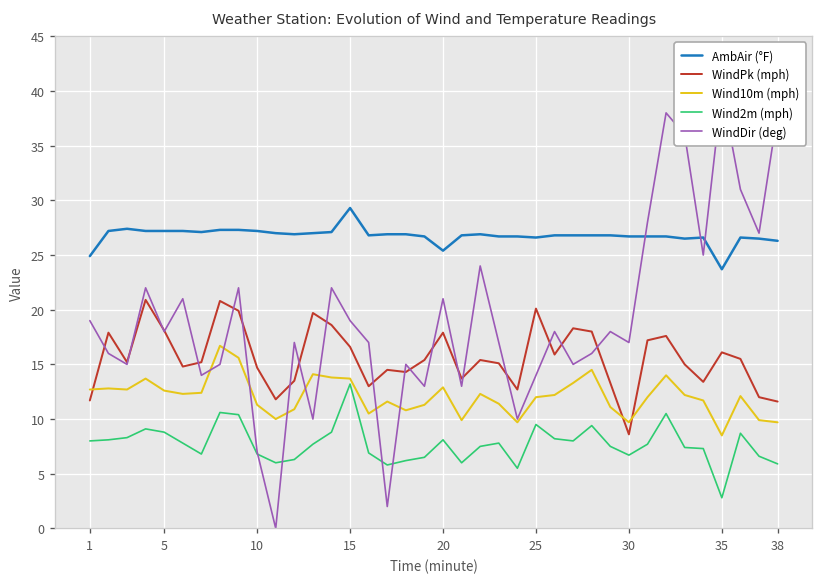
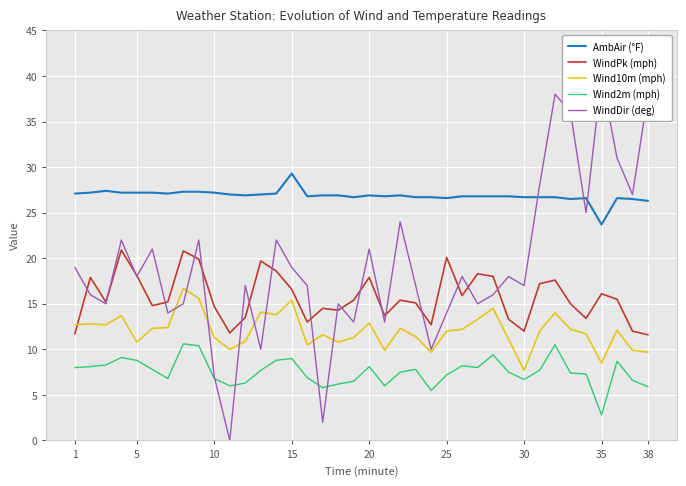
  {
    "AmbAir (°F)": {
-     "1": 25,
+     "1": 27,
      "5": 27,
      "10": 27,
      "15": 29,
-     "20": 25,
+     "20": 27,
      "25": 27,
      "30": 27,
      "35": 24,
      "38": 26
    },
    "WindPk (mph)": {
      "1": 12,
      "10": 15,
      "15": 17,
      "20": 18,
      "25": 20,
-     "30": 9,
+     "30": 12,
      "35": 16,
      "38": 12
    },
    "Wind10m (mph)": {
      "1": 13,
-     "5": 13,
+     "5": 11,
      "10": 11,
-     "15": 14,
+     "15": 15,
      "20": 13,
      "25": 12,
-     "30": 10,
+     "30": 8,
      "35": 9,
      "38": 10
    },
    "Wind2m (mph)": {
      "1": 8,
      "5": 9,
-     "15": 13,
+     "15": 9,
      "20": 8,
-     "25": 10,
+     "25": 7,
      "30": 7,
      "35": 3,
      "38": 6
    },
    "WindDir (deg)": {
      "1": 19,
      "15": 19,
      "20": 21,
      "25": 14,
      "30": 17
    }
  }
